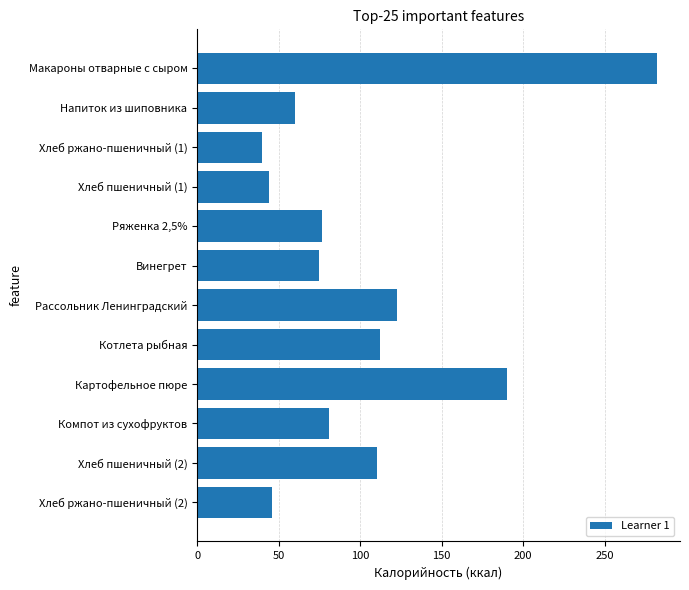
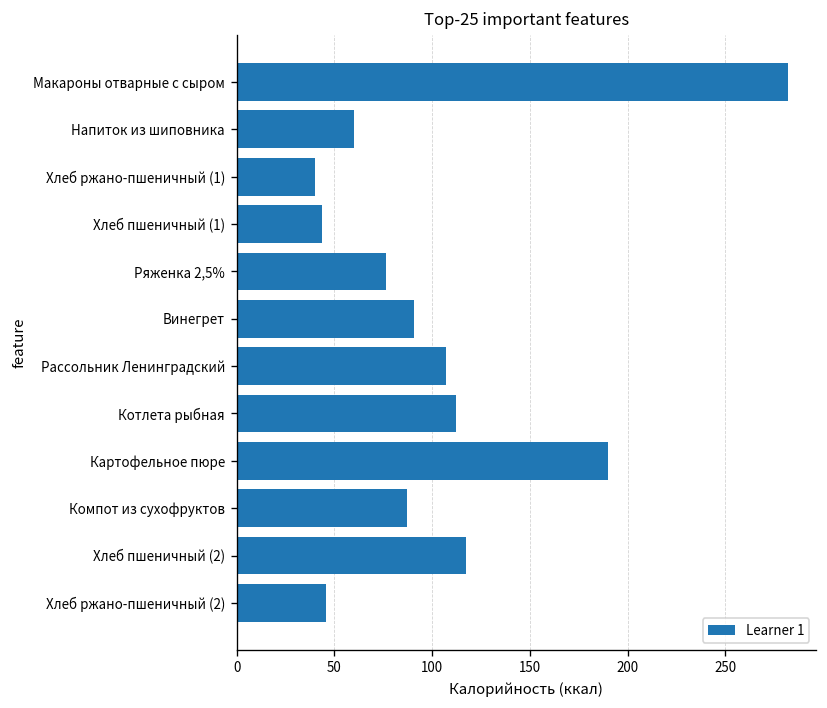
  {
    "Макароны отварные с сыром": 282,
    "Напиток из шиповника": 60,
    "Хлеб ржано-пшеничный (1)": 40,
    "Хлеб пшеничный (1)": 44,
    "Ряженка 2,5%": 77,
-   "Винегрет": 75,
-   "Рассольник Ленинградский": 122,
+   "Винегрет": 91,
+   "Рассольник Ленинградский": 107,
    "Котлета рыбная": 112,
    "Картофельное пюре": 190,
-   "Компот из сухофруктов": 81,
-   "Хлеб пшеничный (2)": 111,
+   "Компот из сухофруктов": 87,
+   "Хлеб пшеничный (2)": 118,
    "Хлеб ржано-пшеничный (2)": 46
  }
